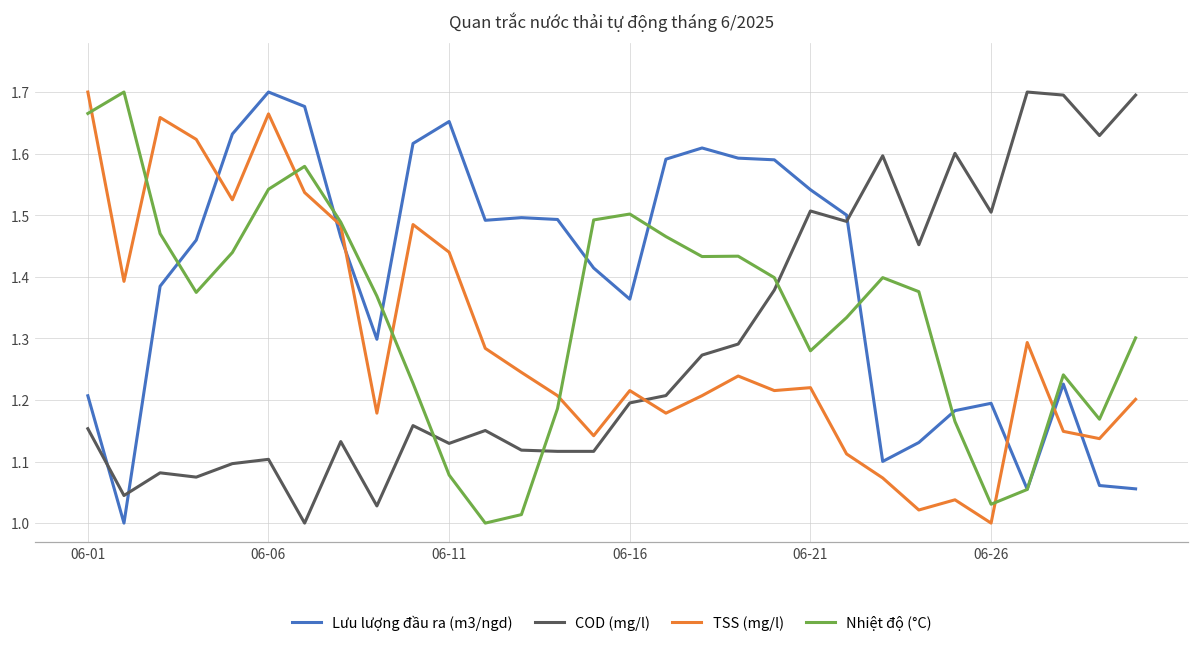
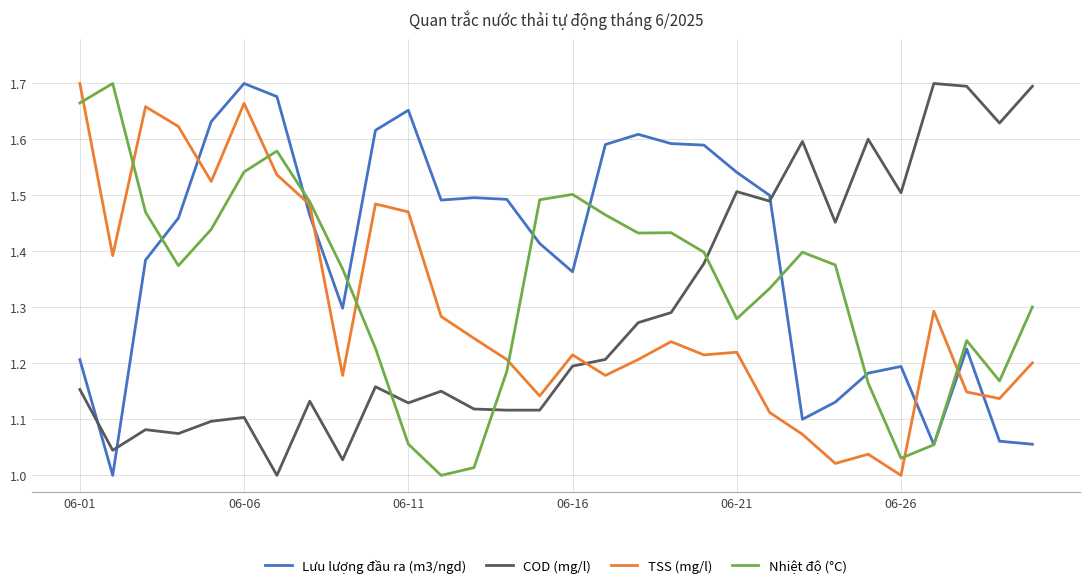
  {
    "Lưu lượng đầu ra (m3/ngd)": {
      "06-01": 1.21,
      "06-06": 1.70,
      "06-11": 1.65,
      "06-16": 1.36,
      "06-21": 1.54,
      "06-26": 1.19
    },
    "COD (mg/l)": {
      "06-01": 1.15,
      "06-06": 1.10,
      "06-11": 1.13,
      "06-16": 1.20,
      "06-21": 1.51,
      "06-26": 1.50
    },
    "TSS (mg/l)": {
      "06-01": 1.70,
      "06-06": 1.66,
-     "06-11": 1.44,
+     "06-11": 1.47,
      "06-16": 1.22,
      "06-21": 1.22,
      "06-26": 1.00
    },
    "Nhiệt độ (°C)": {
      "06-01": 1.67,
      "06-06": 1.54,
-     "06-11": 1.08,
+     "06-11": 1.06,
      "06-16": 1.50,
      "06-21": 1.28,
      "06-26": 1.03
    }
  }
